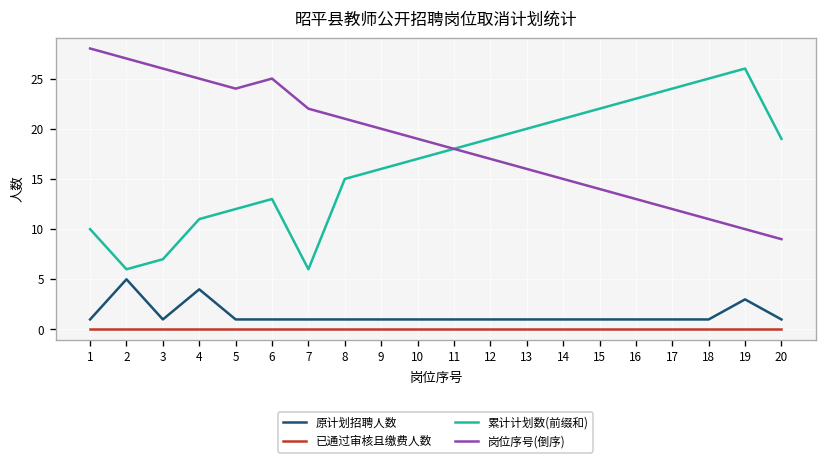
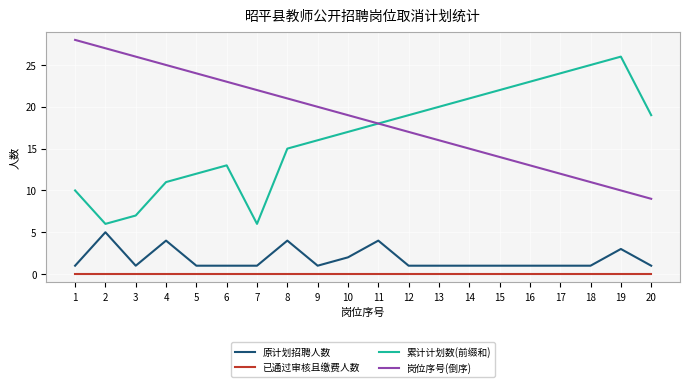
  {
    "原计划招聘人数": {
      "1": 1,
      "2": 5,
      "3": 1,
      "4": 4,
      "5": 1,
      "6": 1,
      "7": 1,
-     "8": 1,
+     "8": 4,
      "9": 1,
-     "10": 1,
-     "11": 1,
+     "10": 2,
+     "11": 4,
      "12": 1,
      "13": 1,
      "14": 1,
      "15": 1,
      "16": 1,
      "17": 1,
      "18": 1,
      "19": 3,
      "20": 1
    },
    "已通过审核且缴费人数": {
      "1": 0,
      "2": 0,
      "3": 0,
      "4": 0,
      "5": 0,
      "6": 0,
      "7": 0,
      "8": 0,
      "9": 0,
      "10": 0,
      "11": 0,
      "12": 0,
      "13": 0,
      "14": 0,
      "15": 0,
      "16": 0,
      "17": 0,
      "18": 0,
      "19": 0,
      "20": 0
    },
    "累计计划数(前缀和)": {
      "1": 10,
      "2": 6,
      "3": 7,
      "4": 11,
      "5": 12,
      "6": 13,
      "7": 6,
      "8": 15,
      "9": 16,
      "10": 17,
      "12": 19,
      "13": 20,
      "14": 21,
      "15": 22,
      "16": 23,
      "17": 24,
      "18": 25,
      "19": 26,
      "20": 19
    },
    "岗位序号(倒序)": {
      "1": 28,
      "2": 27,
      "3": 26,
      "4": 25,
      "5": 24,
-     "6": 25,
+     "6": 23,
      "7": 22,
      "8": 21,
      "9": 20,
      "10": 19,
      "12": 17,
      "13": 16,
      "14": 15,
      "15": 14,
      "16": 13,
      "17": 12,
      "18": 11,
      "19": 10,
      "20": 9
    }
  }
